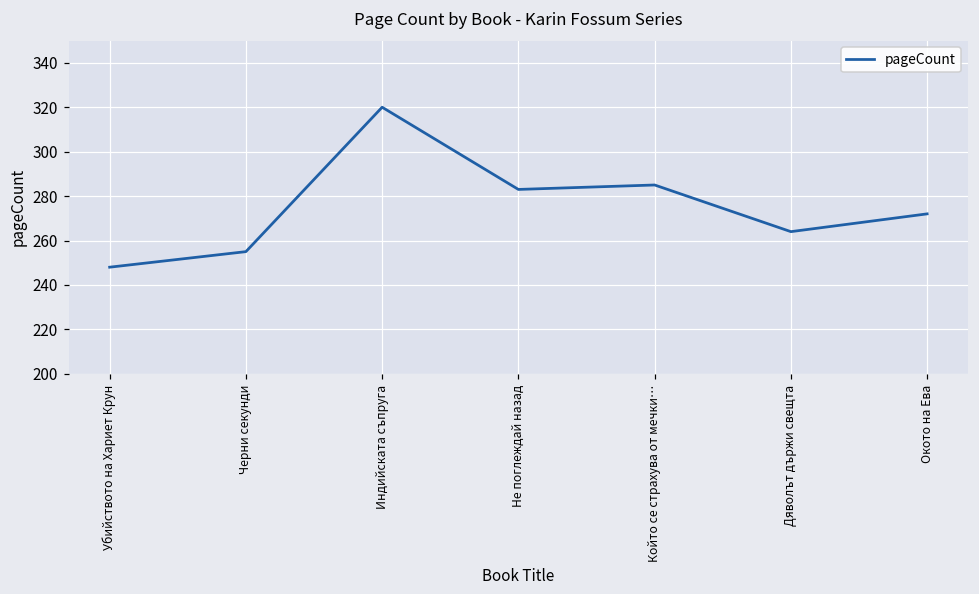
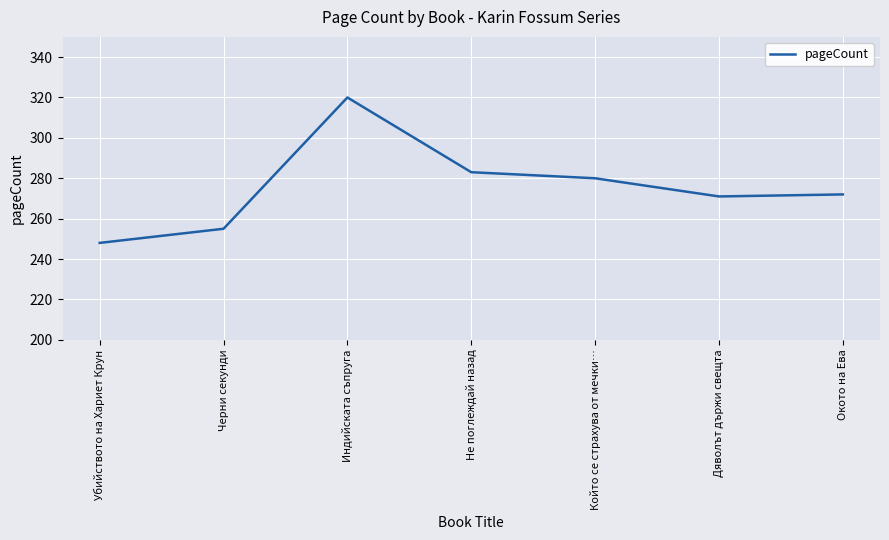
  {
    "Убийството на Хариет Крун": 248,
    "Черни секунди": 255,
    "Индийската съпруга": 320,
    "Не поглеждай назад": 283,
-   "Който се страхува от мечки…": 285,
-   "Дяволът държи свещта": 264,
+   "Който се страхува от мечки…": 280,
+   "Дяволът държи свещта": 271,
    "Окото на Ева": 272
  }
